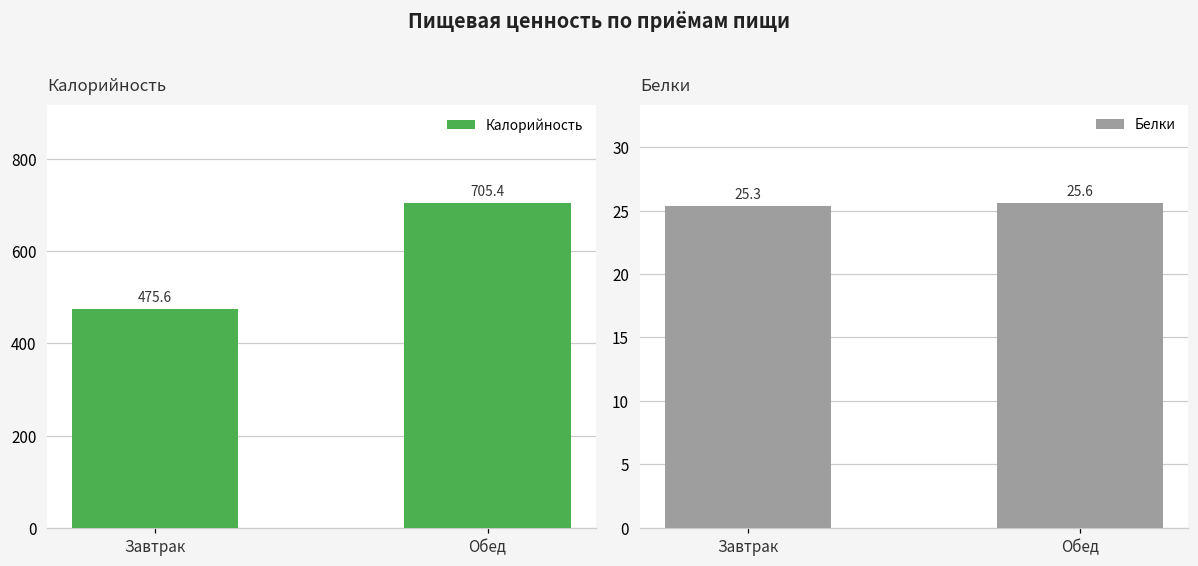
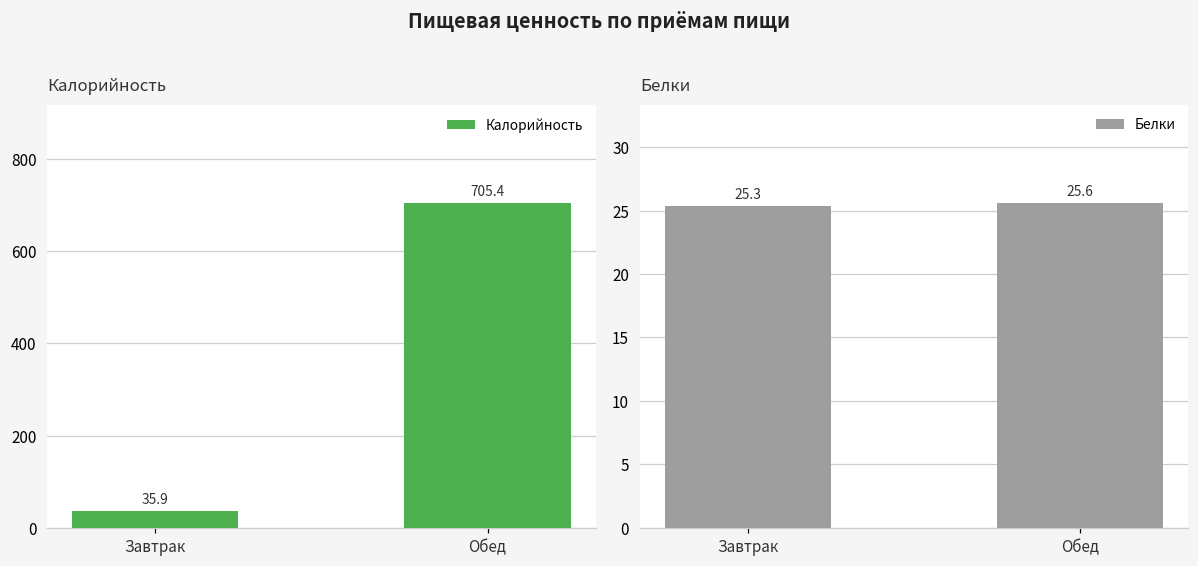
  {
    "Калорийность": {
-     "Завтрак": 475.6,
+     "Завтрак": 35.9,
      "Обед": 705.4
    },
    "Белки": {
      "Завтрак": 25.3,
      "Обед": 25.6
    }
  }
